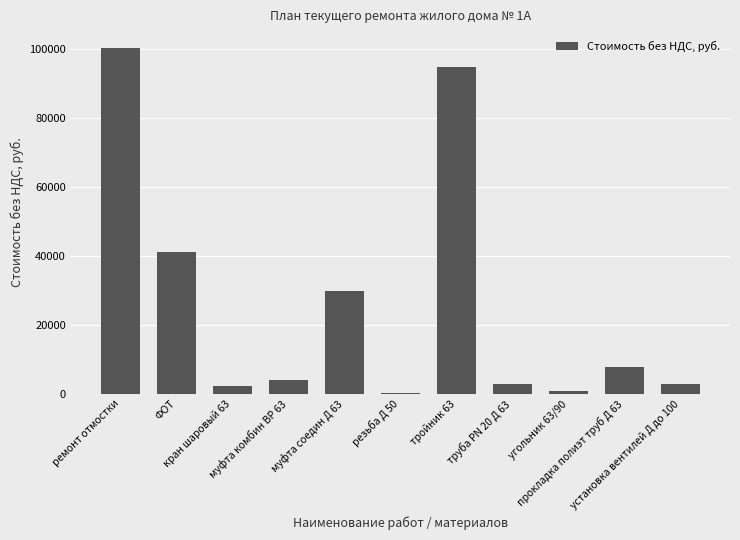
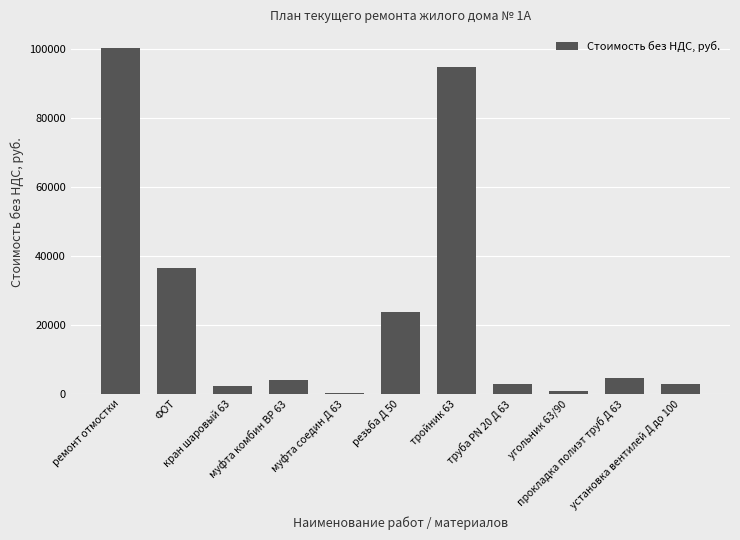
  {
    "ремонт отмостки": 100000,
-   "ФОТ": 41000,
+   "ФОТ": 37000,
    "кран шаровый 63": 2000,
    "муфта комбин ВР 63": 4000,
-   "муфта соедин Д 63": 30000,
-   "резьба Д 50": 0,
+   "муфта соедин Д 63": 0,
+   "резьба Д 50": 24000,
    "тройник 63": 95000,
    "труба PN 20 Д 63": 3000,
-   "прокладка полиэт труб Д 63": 8000,
+   "прокладка полиэт труб Д 63": 5000,
    "установка вентилей Д до 100": 3000
  }
